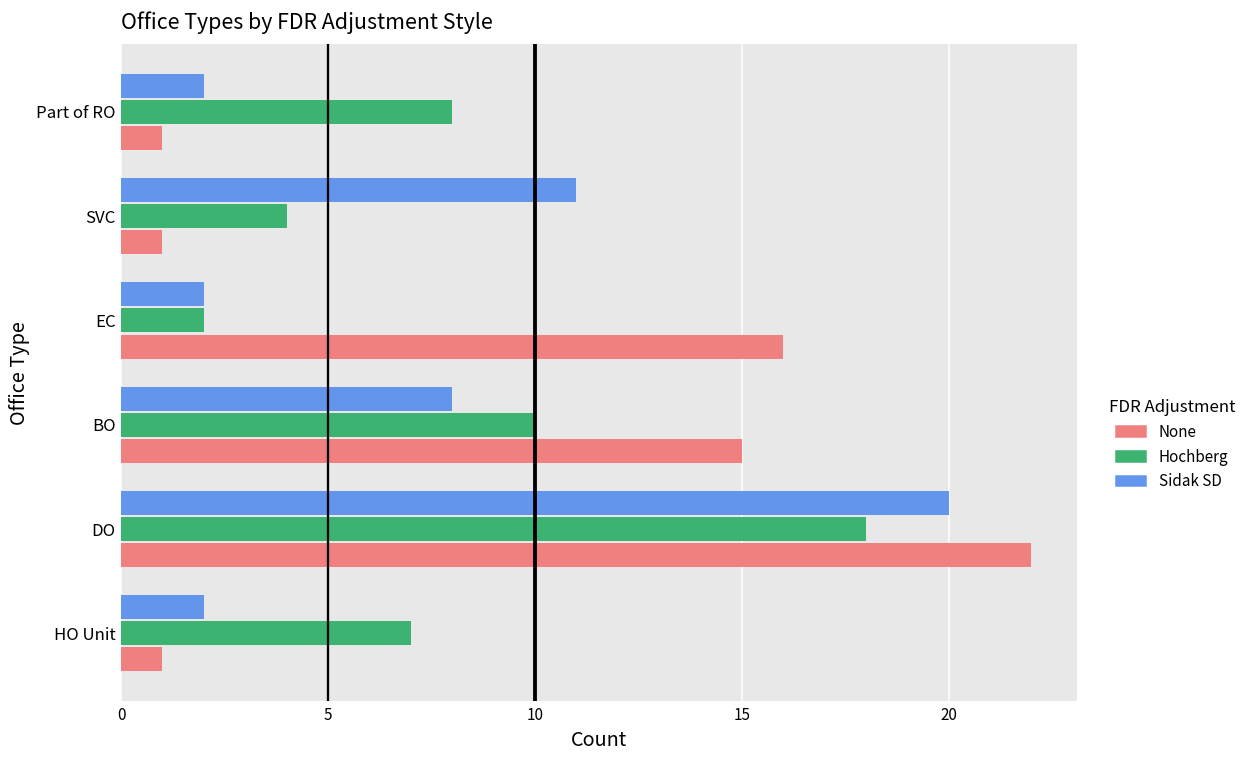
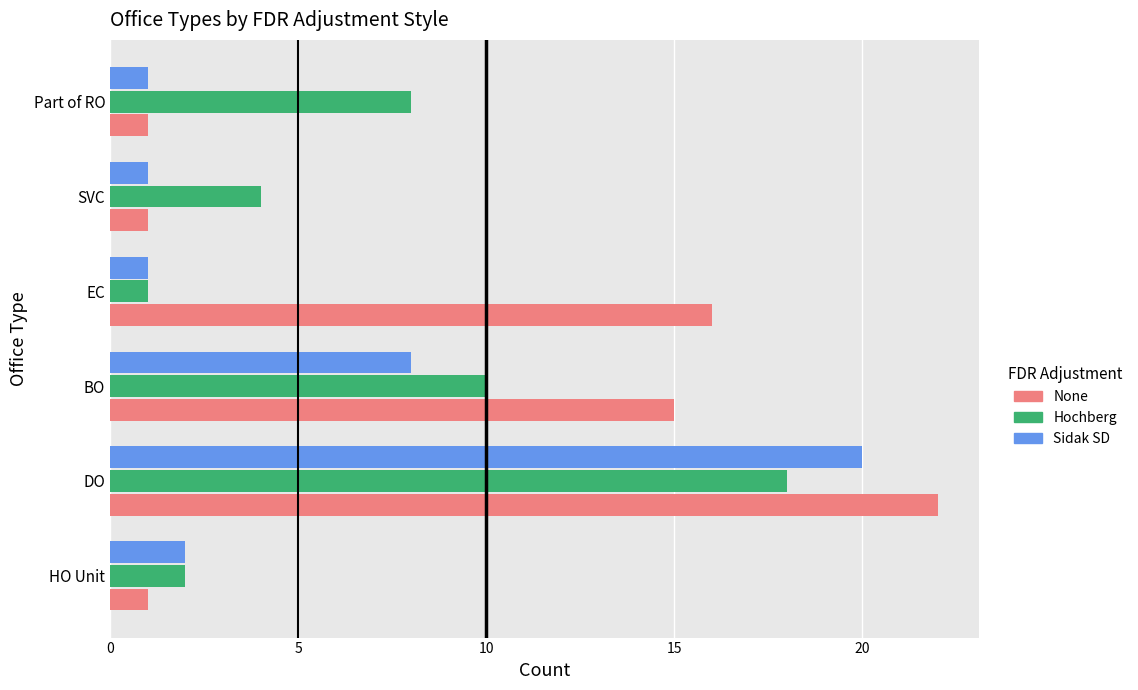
  {
    "None": {
      "Part of RO": 1,
      "SVC": 1,
      "EC": 16,
      "BO": 15,
      "DO": 22,
      "HO Unit": 1
    },
    "Hochberg": {
      "Part of RO": 8,
      "SVC": 4,
-     "EC": 2,
+     "EC": 1,
      "BO": 10,
      "DO": 18,
-     "HO Unit": 7
+     "HO Unit": 2
    },
    "Sidak SD": {
-     "Part of RO": 2,
-     "SVC": 11,
-     "EC": 2,
+     "Part of RO": 1,
+     "SVC": 1,
+     "EC": 1,
      "BO": 8,
      "DO": 20,
      "HO Unit": 2
    }
  }
